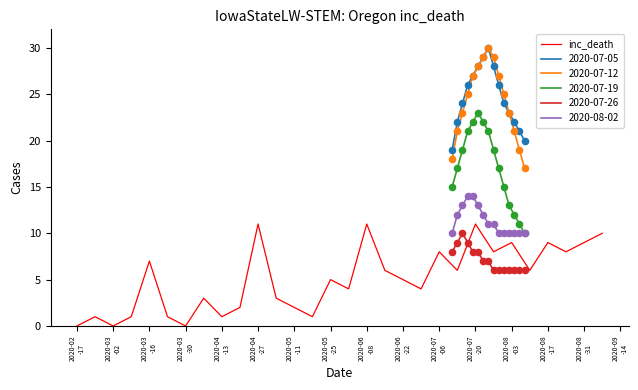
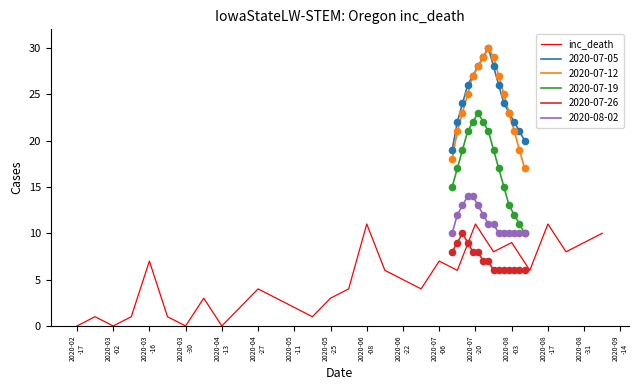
  {
    "inc_death": {
      "2020-02 -17": 0,
      "2020-03 -02": 0,
      "2020-03 -16": 7,
      "2020-03 -30": 0,
-     "2020-04 -13": 1,
-     "2020-04 -27": 11,
+     "2020-04 -13": 0,
+     "2020-04 -27": 4,
      "2020-05 -11": 2,
-     "2020-05 -25": 5,
+     "2020-05 -25": 3,
      "2020-06 -08": 11,
      "2020-06 -22": 5,
-     "2020-07 -06": 8,
+     "2020-07 -06": 7,
      "2020-07 -20": 11,
      "2020-08 -03": 9,
-     "2020-08 -17": 9,
+     "2020-08 -17": 11,
      "2020-08 -31": 9
    }
  }
